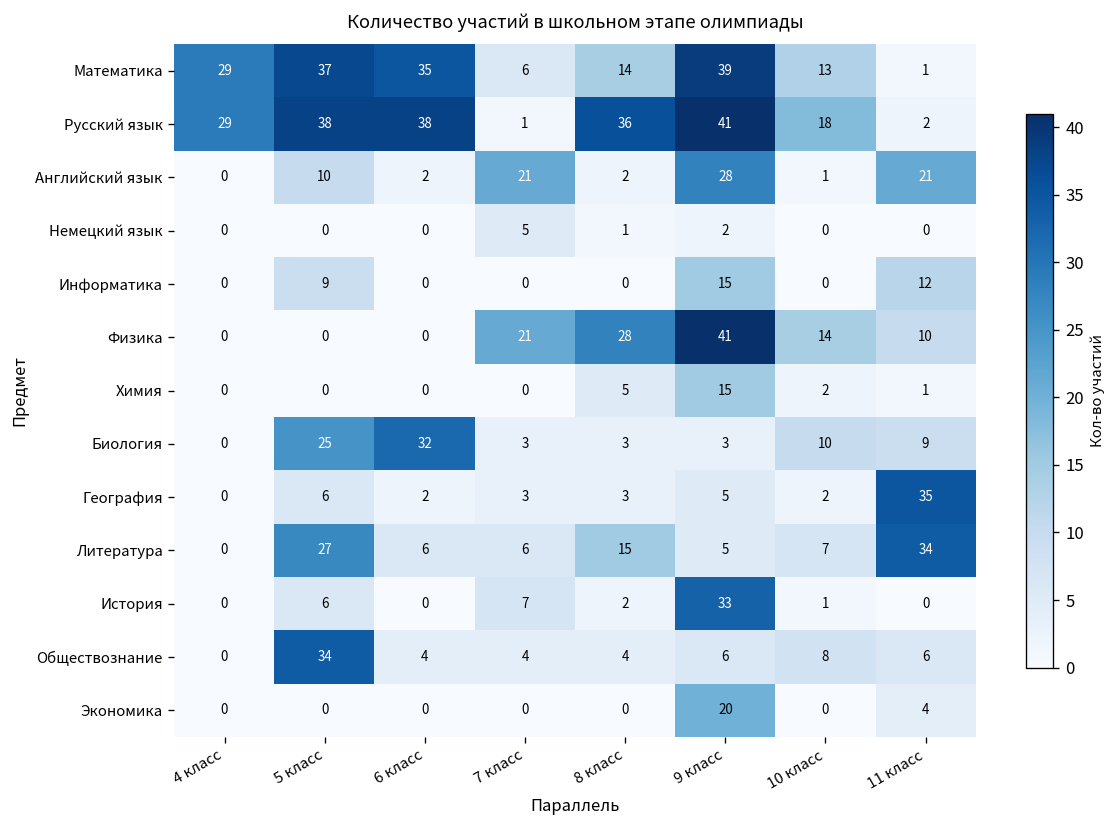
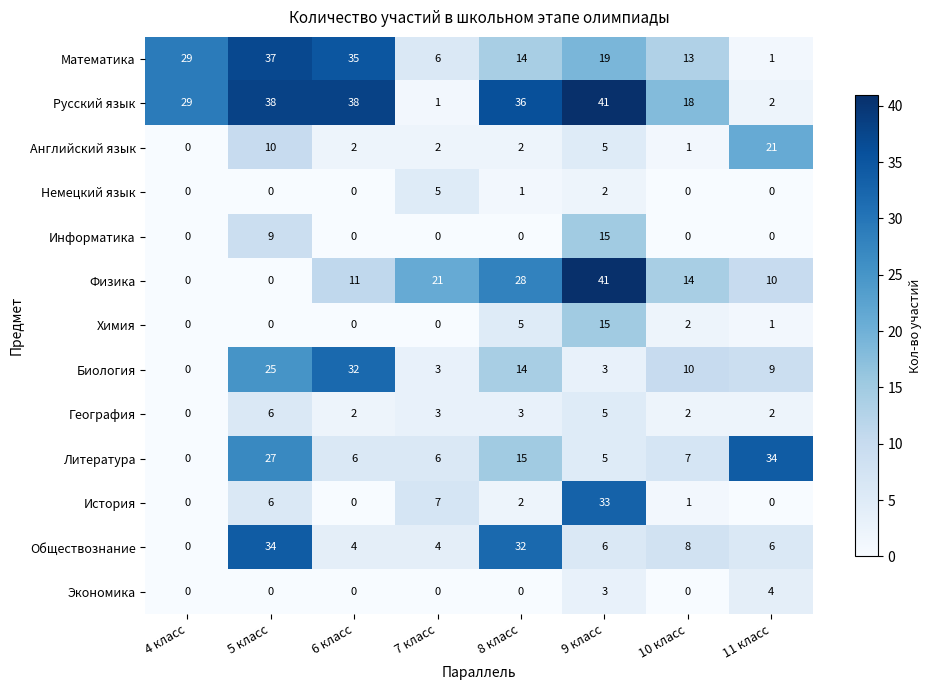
  {
    "Математика": {
      "4 класс": 29,
      "5 класс": 37,
      "6 класс": 35,
      "7 класс": 6,
      "8 класс": 14,
-     "9 класс": 39,
+     "9 класс": 19,
      "10 класс": 13,
      "11 класс": 1
    },
    "Русский язык": {
      "4 класс": 29,
      "5 класс": 38,
      "6 класс": 38,
      "7 класс": 1,
      "8 класс": 36,
      "9 класс": 41,
      "10 класс": 18,
      "11 класс": 2
    },
    "Английский язык": {
      "4 класс": 0,
      "5 класс": 10,
      "6 класс": 2,
-     "7 класс": 21,
+     "7 класс": 2,
      "8 класс": 2,
-     "9 класс": 28,
+     "9 класс": 5,
      "10 класс": 1,
      "11 класс": 21
    },
    "Немецкий язык": {
      "4 класс": 0,
      "5 класс": 0,
      "6 класс": 0,
      "7 класс": 5,
      "8 класс": 1,
      "9 класс": 2,
      "10 класс": 0,
      "11 класс": 0
    },
    "Информатика": {
      "4 класс": 0,
      "5 класс": 9,
      "6 класс": 0,
      "7 класс": 0,
      "8 класс": 0,
      "9 класс": 15,
      "10 класс": 0,
-     "11 класс": 12
+     "11 класс": 0
    },
    "Физика": {
      "4 класс": 0,
      "5 класс": 0,
-     "6 класс": 0,
+     "6 класс": 11,
      "7 класс": 21,
      "8 класс": 28,
      "9 класс": 41,
      "10 класс": 14,
      "11 класс": 10
    },
    "Химия": {
      "4 класс": 0,
      "5 класс": 0,
      "6 класс": 0,
      "7 класс": 0,
      "8 класс": 5,
      "9 класс": 15,
      "10 класс": 2,
      "11 класс": 1
    },
    "Биология": {
      "4 класс": 0,
      "5 класс": 25,
      "6 класс": 32,
      "7 класс": 3,
-     "8 класс": 3,
+     "8 класс": 14,
      "9 класс": 3,
      "10 класс": 10,
      "11 класс": 9
    },
    "География": {
      "4 класс": 0,
      "5 класс": 6,
      "6 класс": 2,
      "7 класс": 3,
      "8 класс": 3,
      "9 класс": 5,
      "10 класс": 2,
-     "11 класс": 35
+     "11 класс": 2
    },
    "Литература": {
      "4 класс": 0,
      "5 класс": 27,
      "6 класс": 6,
      "7 класс": 6,
      "8 класс": 15,
      "9 класс": 5,
      "10 класс": 7,
      "11 класс": 34
    },
    "История": {
      "4 класс": 0,
      "5 класс": 6,
      "6 класс": 0,
      "7 класс": 7,
      "8 класс": 2,
      "9 класс": 33,
      "10 класс": 1,
      "11 класс": 0
    },
    "Обществознание": {
      "4 класс": 0,
      "5 класс": 34,
      "6 класс": 4,
      "7 класс": 4,
-     "8 класс": 4,
+     "8 класс": 32,
      "9 класс": 6,
      "10 класс": 8,
      "11 класс": 6
    },
    "Экономика": {
      "4 класс": 0,
      "5 класс": 0,
      "6 класс": 0,
      "7 класс": 0,
      "8 класс": 0,
-     "9 класс": 20,
+     "9 класс": 3,
      "10 класс": 0,
      "11 класс": 4
    }
  }
